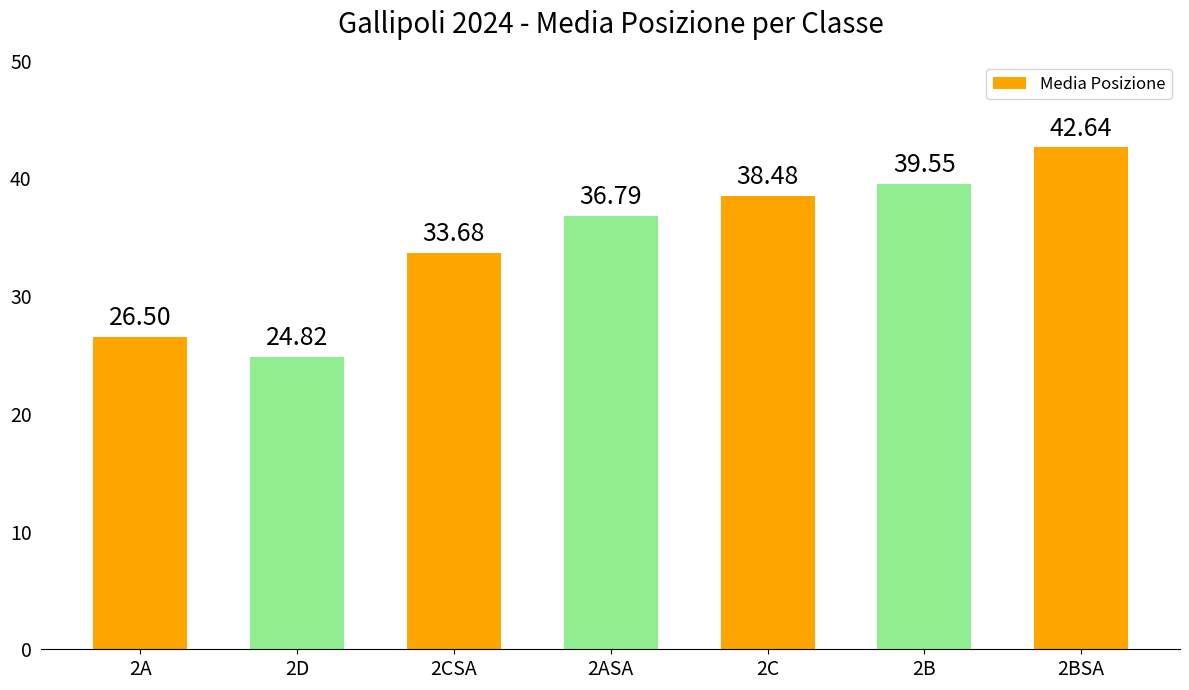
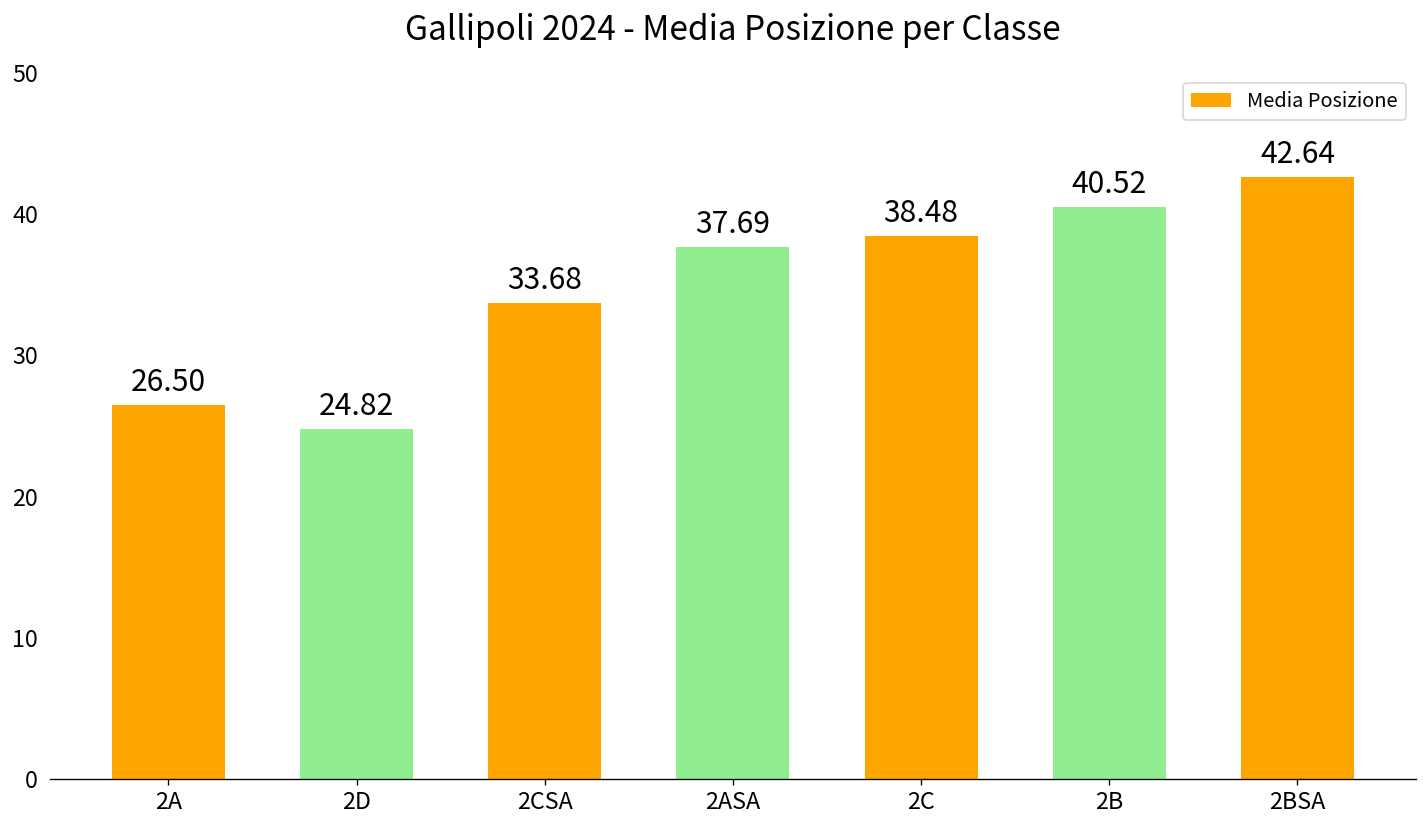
  {
    "2A": 26.50,
    "2D": 24.82,
    "2CSA": 33.68,
-   "2ASA": 36.79,
+   "2ASA": 37.69,
    "2C": 38.48,
-   "2B": 39.55,
+   "2B": 40.52,
    "2BSA": 42.64
  }
